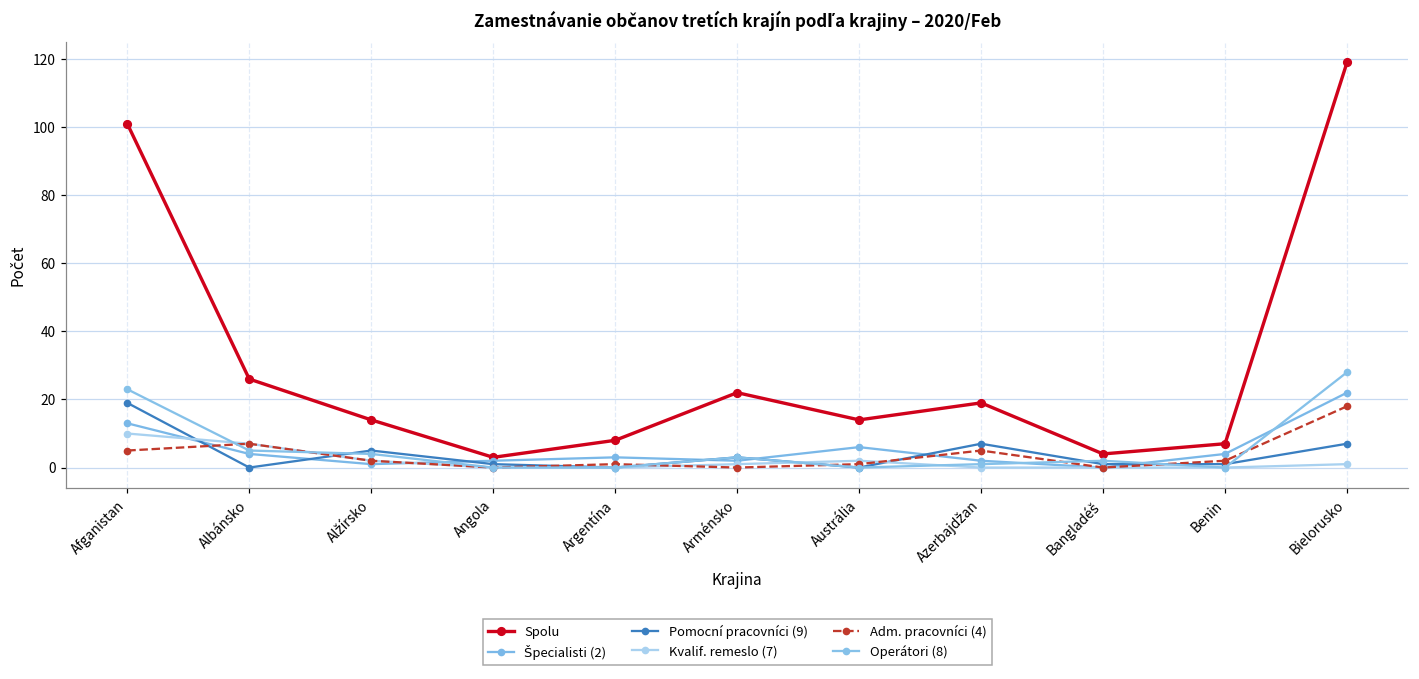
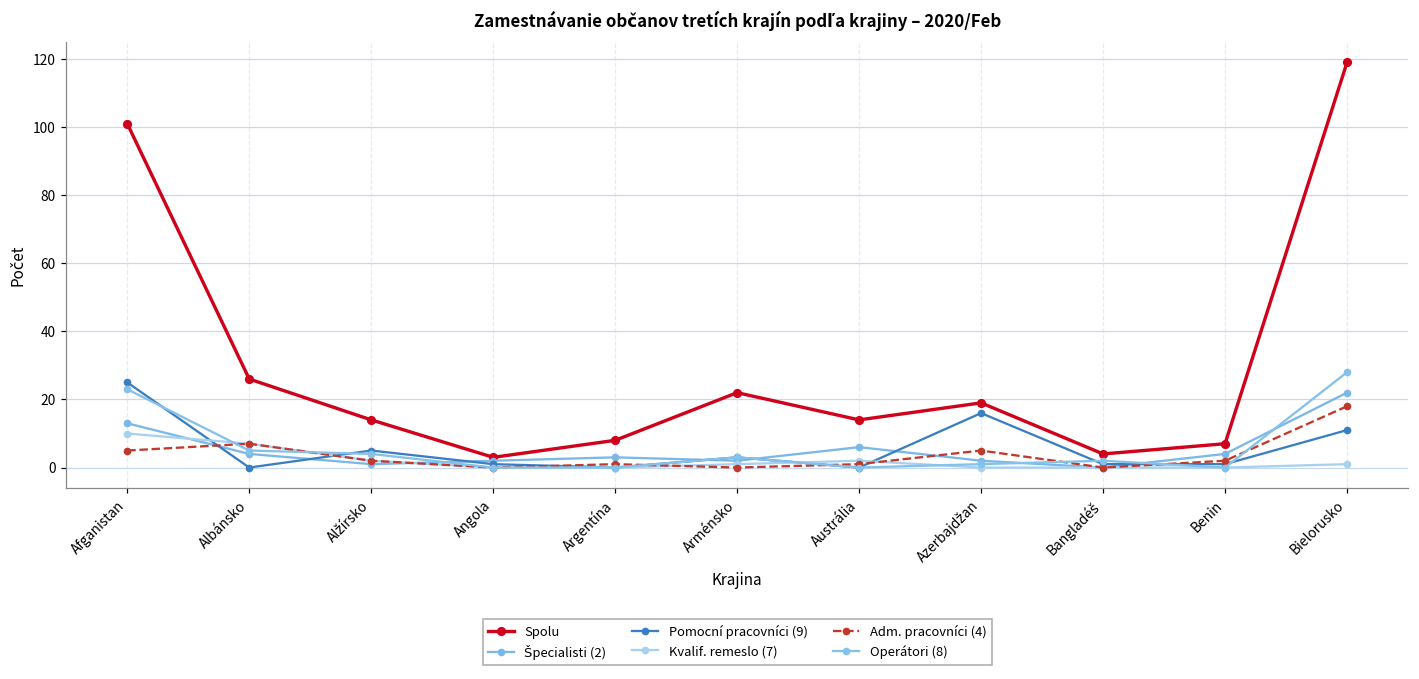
  {
    "Pomocní pracovníci (9)": {
-     "Afganistan": 19,
+     "Afganistan": 25,
      "Albánsko": 0,
      "Alžírsko": 5,
      "Angola": 1,
-     "Azerbajdžan": 7,
+     "Azerbajdžan": 16,
      "Bangladéš": 1,
      "Benin": 1,
-     "Bielorusko": 7
+     "Bielorusko": 11
    }
  }
